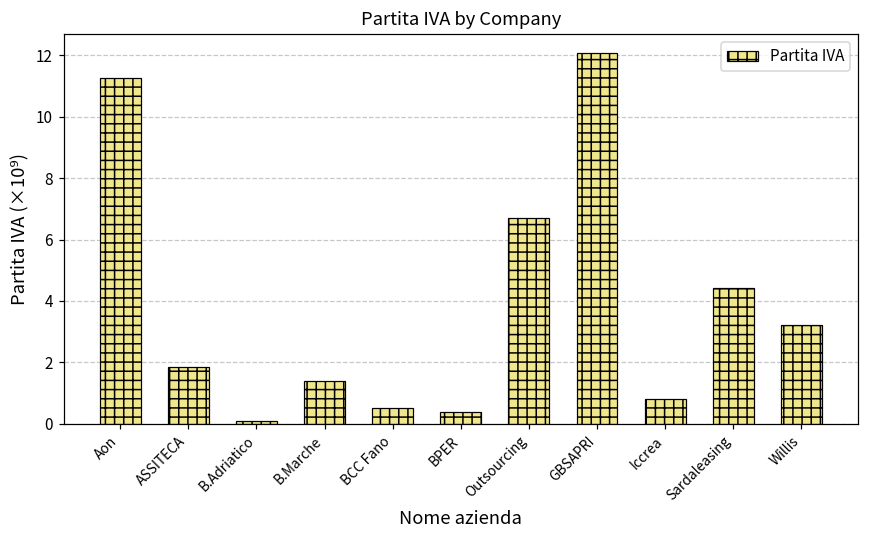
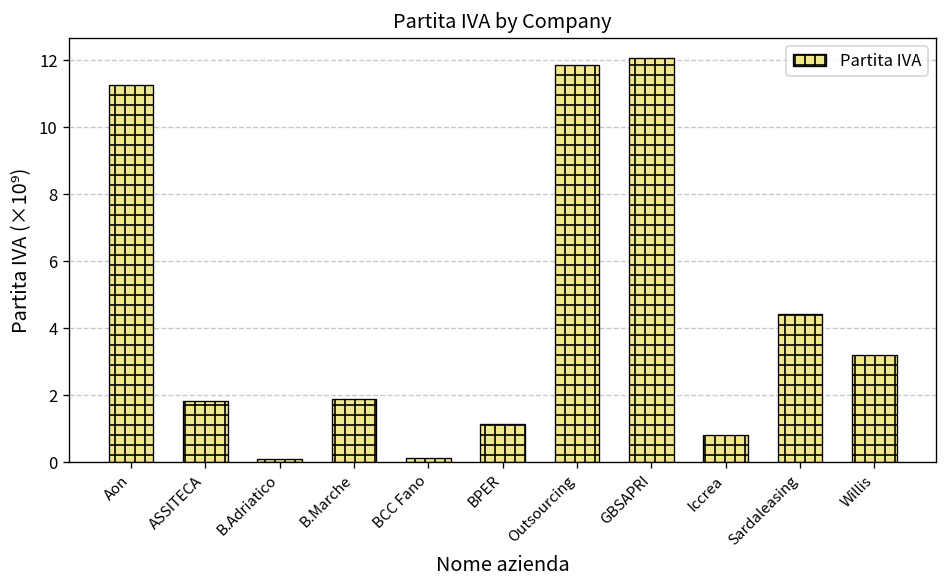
  {
    "Aon": 11.3,
    "ASSITECA": 1.8,
    "B.Adriatico": 0.1,
-   "B.Marche": 1.4,
-   "BCC Fano": 0.5,
-   "BPER": 0.4,
-   "Outsourcing": 6.7,
+   "B.Marche": 1.9,
+   "BCC Fano": 0.1,
+   "BPER": 1.2,
+   "Outsourcing": 11.9,
    "GBSAPRI": 12.1,
    "Iccrea": 0.8,
    "Sardaleasing": 4.4,
    "Willis": 3.2
  }
